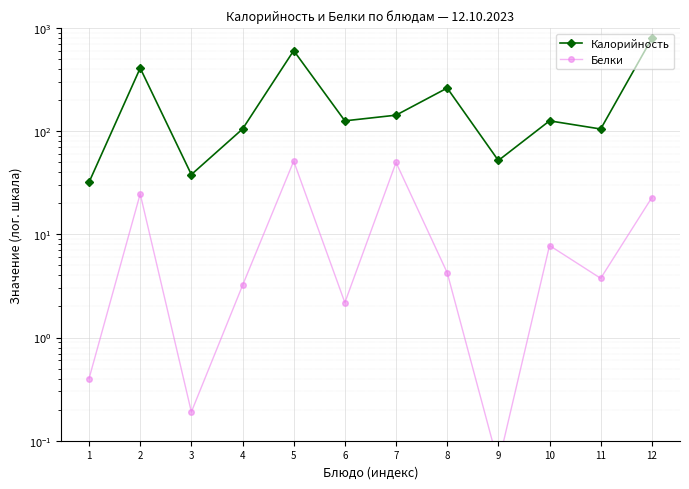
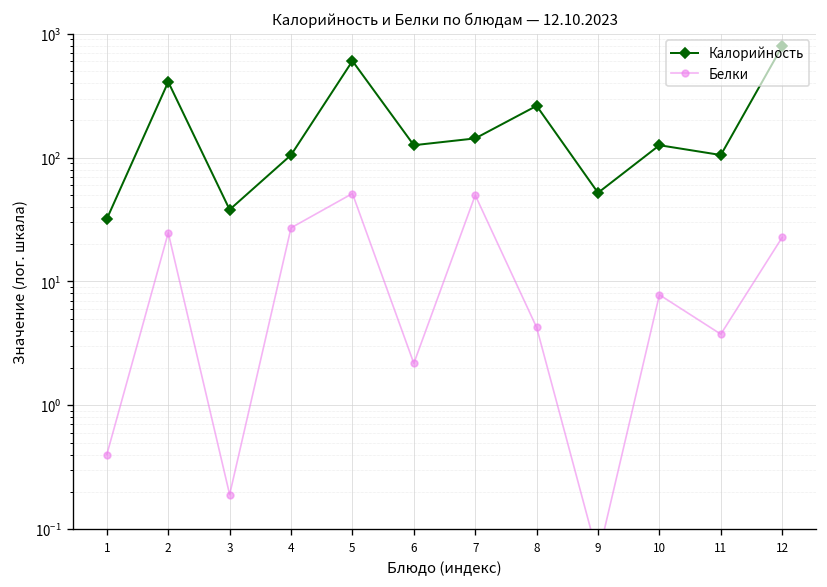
  {
    "Калорийность": {
      "1": 32,
      "2": 410,
      "3": 38,
      "4": 110,
      "5": 600,
      "6": 130,
      "7": 140,
      "8": 260,
      "9": 50,
      "10": 130,
      "11": 110
    },
    "Белки": {
      "1": 0.4,
      "2": 25,
      "3": 0.2,
-     "4": 3.2,
+     "4": 27,
      "5": 50,
      "6": 2.2,
      "7": 50,
      "8": 4.3,
      "10": 8,
      "11": 3.8,
      "12": 23
    }
  }
